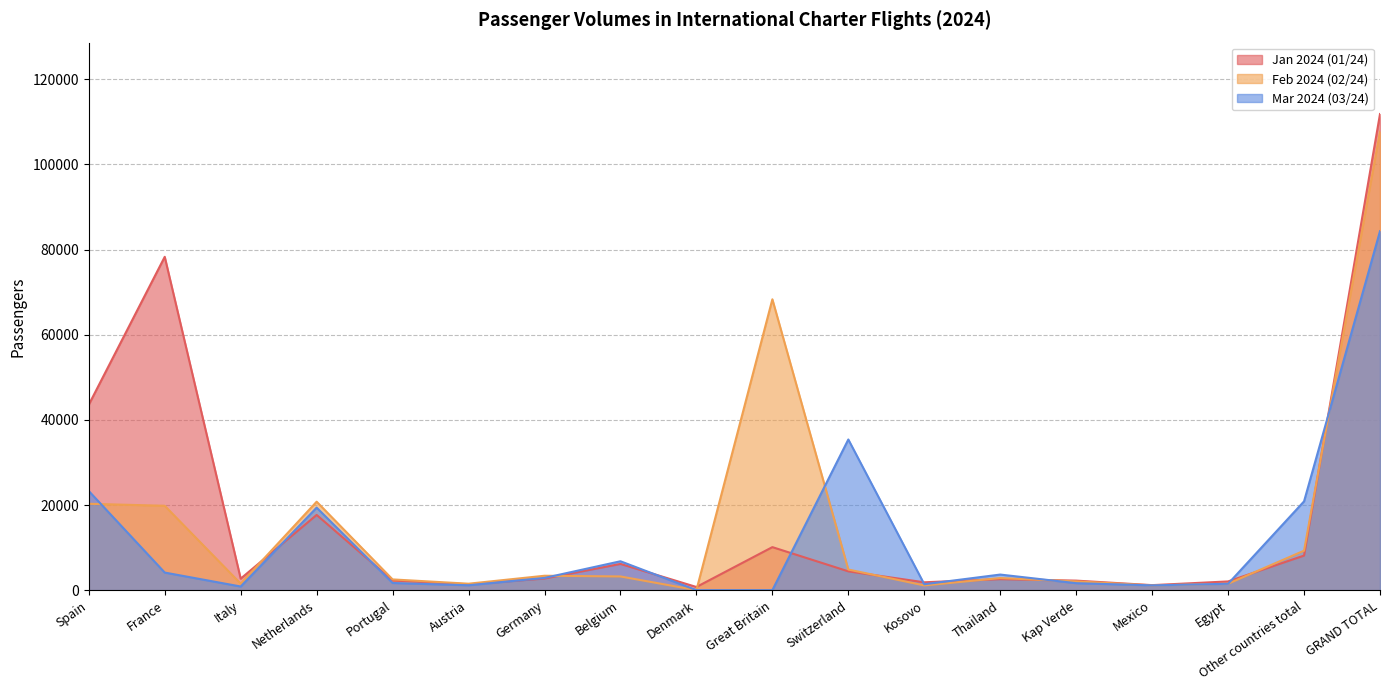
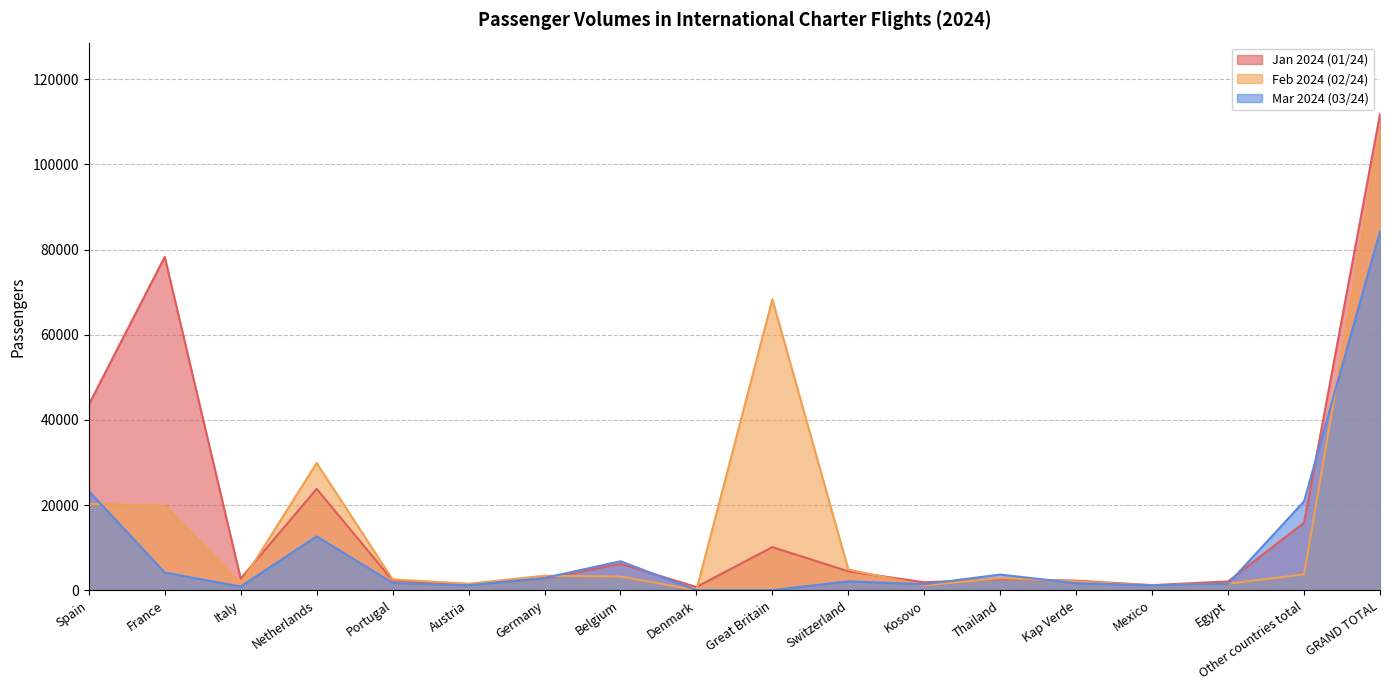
  {
    "Jan 2024 (01/24)": {
      "Spain": 44000,
      "France": 78000,
      "Italy": 3000,
-     "Netherlands": 18000,
+     "Netherlands": 24000,
      "Belgium": 6000,
      "Denmark": 1000,
      "Great Britain": 10000,
-     "Other countries total": 8000,
+     "Other countries total": 16000,
      "GRAND TOTAL": 112000
    },
    "Feb 2024 (02/24)": {
      "Spain": 20000,
      "France": 20000,
      "Italy": 2000,
-     "Netherlands": 21000,
+     "Netherlands": 30000,
      "Belgium": 3000,
      "Great Britain": 68000,
-     "Other countries total": 9000,
+     "Other countries total": 4000,
      "GRAND TOTAL": 108000
    },
    "Mar 2024 (03/24)": {
      "Spain": 23000,
      "France": 4000,
      "Italy": 1000,
-     "Netherlands": 19000,
+     "Netherlands": 13000,
      "Belgium": 7000,
      "Great Britain": 0,
-     "Switzerland": 35000,
+     "Switzerland": 2000,
      "Thailand": 4000,
      "Other countries total": 21000,
      "GRAND TOTAL": 84000
    }
  }
